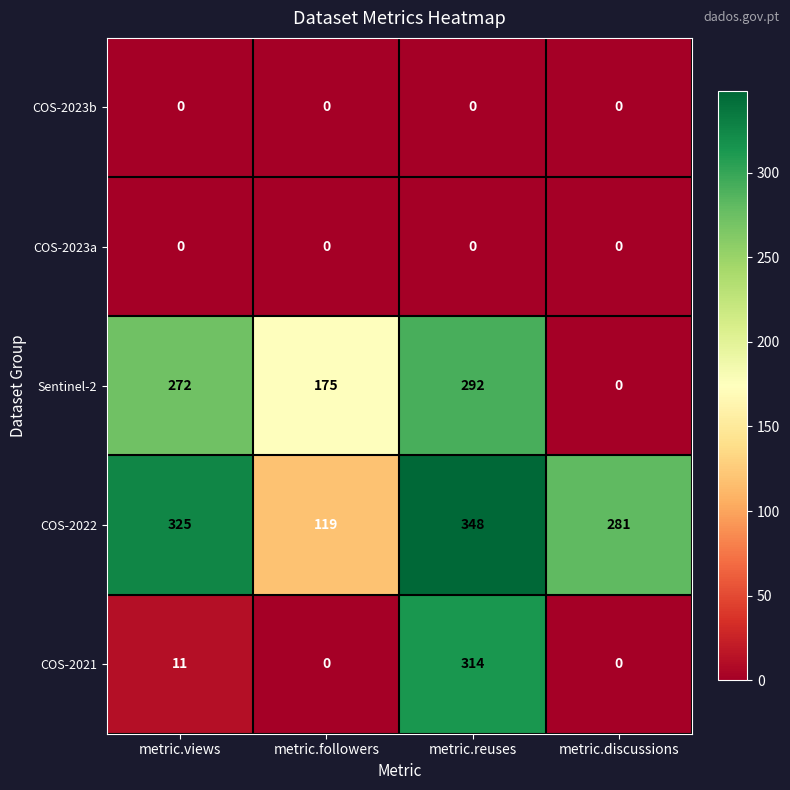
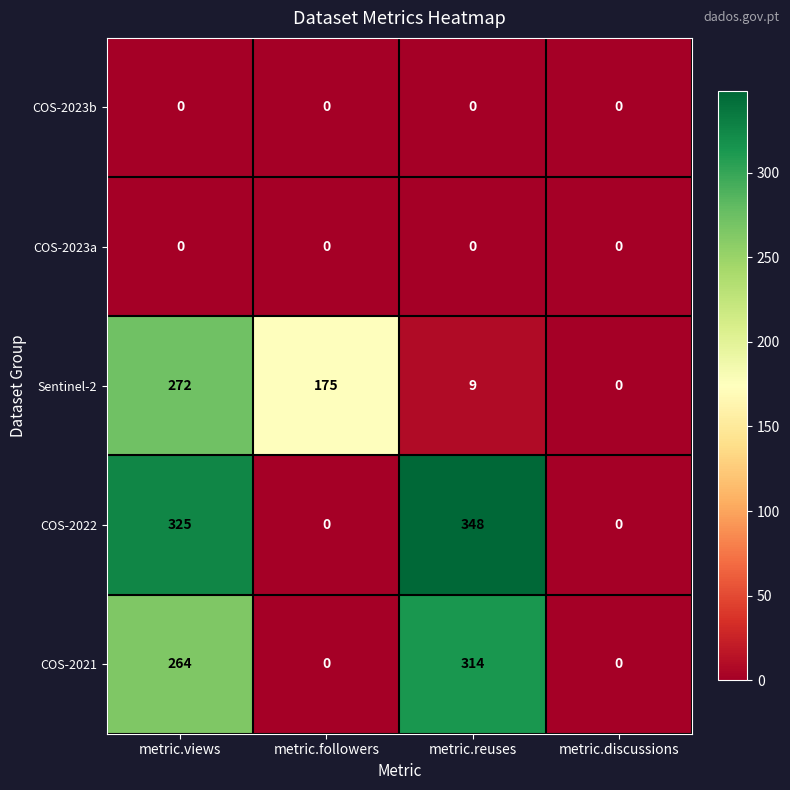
  {
    "COS-2023b": {
      "metric.views": 0,
      "metric.followers": 0,
      "metric.reuses": 0,
      "metric.discussions": 0
    },
    "COS-2023a": {
      "metric.views": 0,
      "metric.followers": 0,
      "metric.reuses": 0,
      "metric.discussions": 0
    },
    "Sentinel-2": {
      "metric.views": 272,
      "metric.followers": 175,
-     "metric.reuses": 292,
+     "metric.reuses": 9,
      "metric.discussions": 0
    },
    "COS-2022": {
      "metric.views": 325,
-     "metric.followers": 119,
+     "metric.followers": 0,
      "metric.reuses": 348,
-     "metric.discussions": 281
+     "metric.discussions": 0
    },
    "COS-2021": {
-     "metric.views": 11,
+     "metric.views": 264,
      "metric.followers": 0,
      "metric.reuses": 314,
      "metric.discussions": 0
    }
  }
